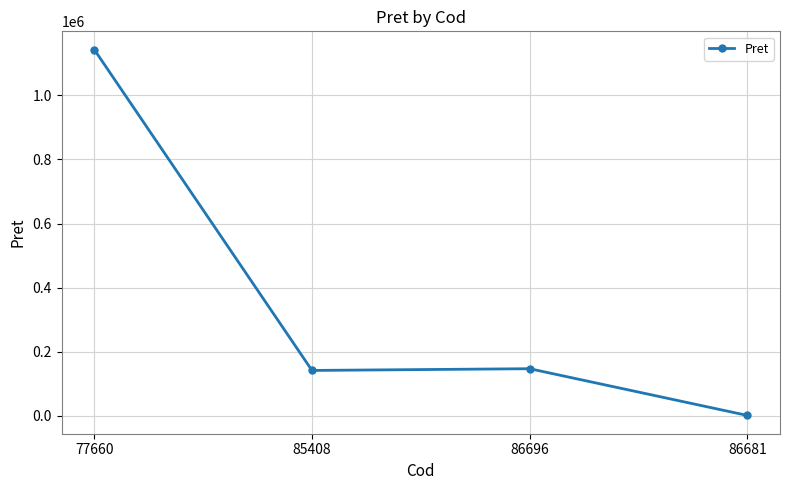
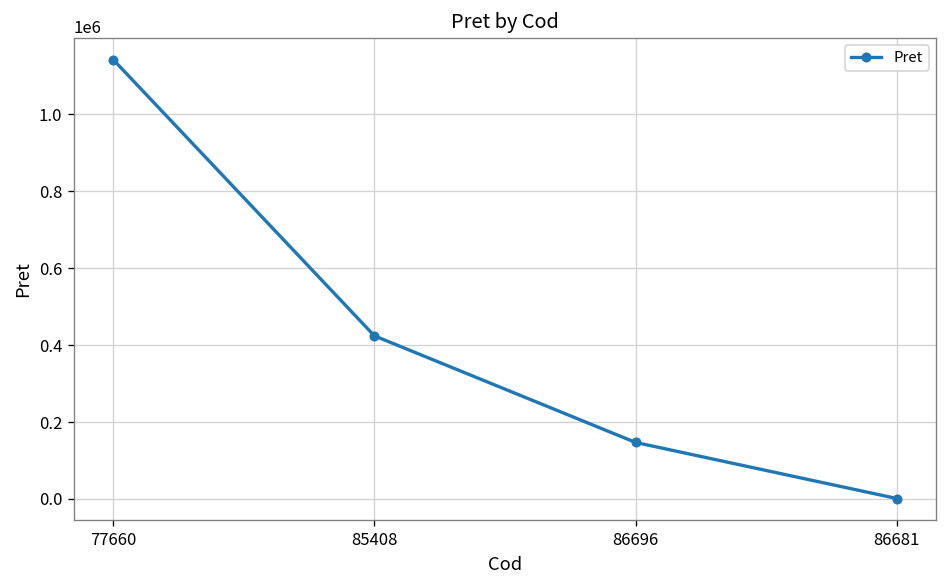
  {
    "77660": 1140000,
-   "85408": 140000,
+   "85408": 420000,
    "86696": 150000,
    "86681": 0
  }
